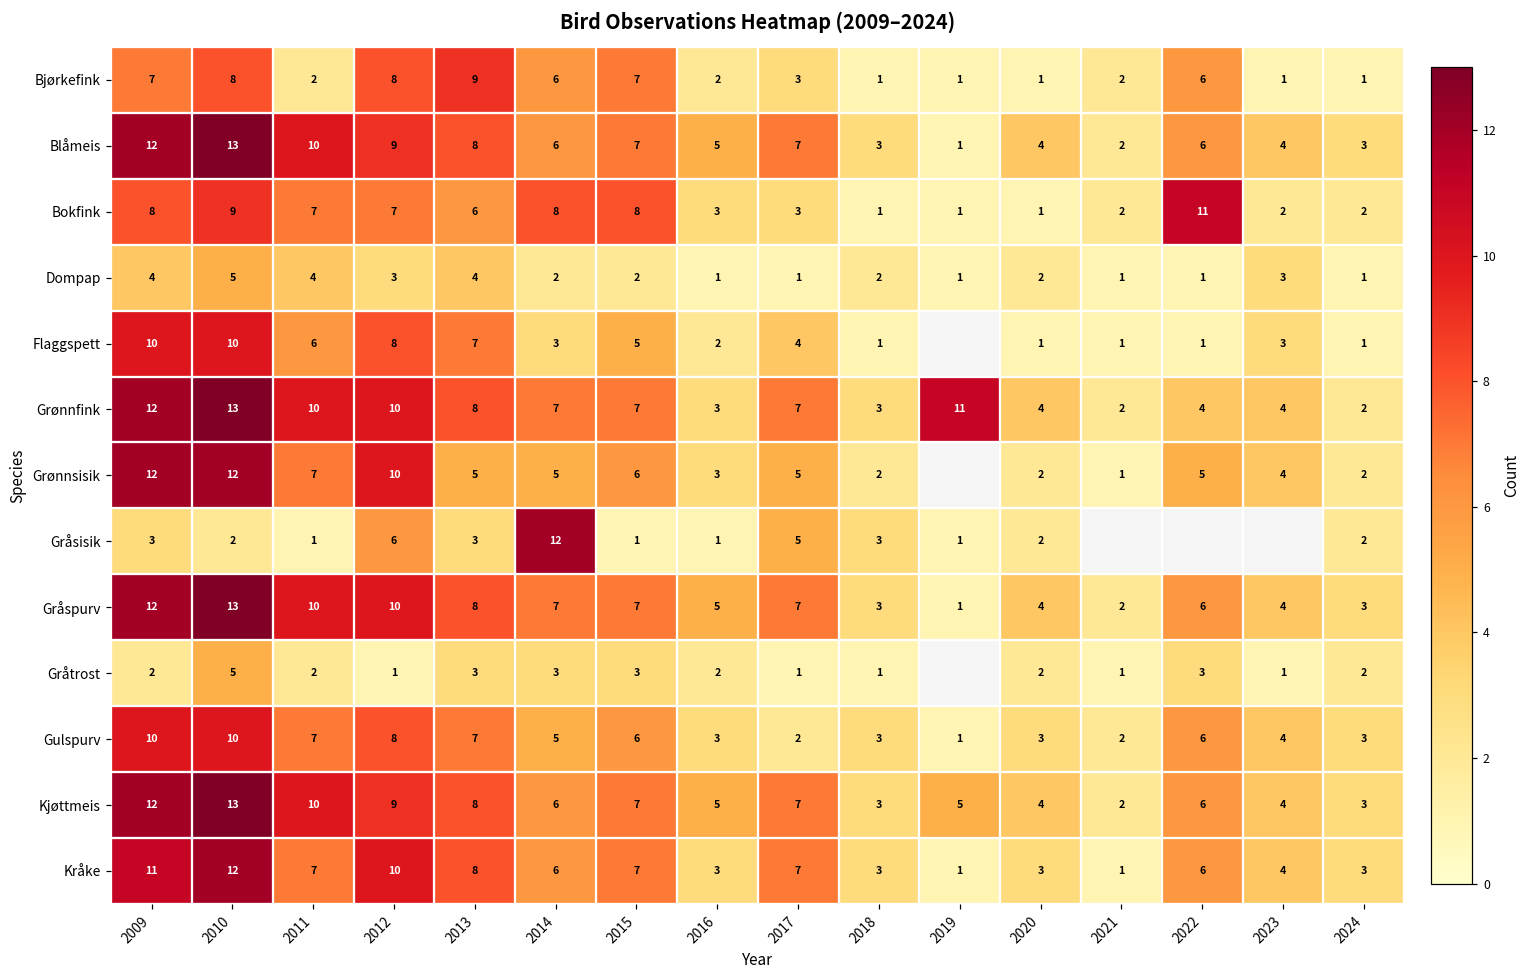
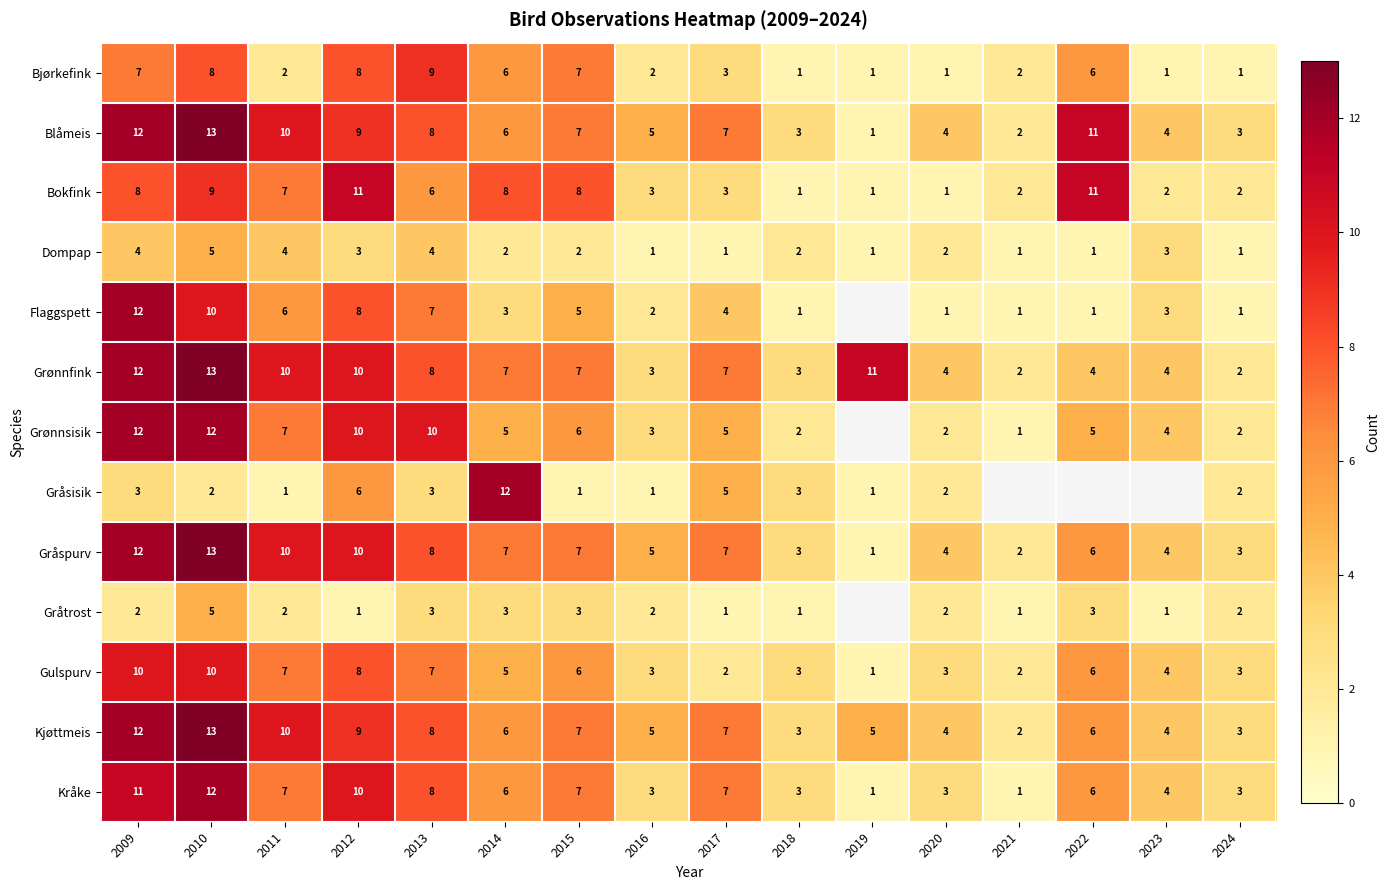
  {
    "Blåmeis": {
      "2009": 12,
      "2010": 13,
      "2011": 10,
      "2012": 9,
      "2013": 8,
      "2014": 6,
      "2015": 7,
      "2016": 5,
      "2017": 7,
      "2018": 3,
      "2019": 1,
      "2020": 4,
      "2021": 2,
-     "2022": 6,
+     "2022": 11,
      "2023": 4,
      "2024": 3
    },
    "Bokfink": {
      "2009": 8,
      "2010": 9,
      "2011": 7,
-     "2012": 7,
+     "2012": 11,
      "2013": 6,
      "2014": 8,
      "2015": 8,
      "2016": 3,
      "2017": 3,
      "2018": 1,
      "2019": 1,
      "2020": 1,
      "2021": 2,
      "2022": 11,
      "2023": 2,
      "2024": 2
    },
    "Flaggspett": {
-     "2009": 10,
+     "2009": 12,
      "2010": 10,
      "2011": 6,
      "2012": 8,
      "2013": 7,
      "2014": 3,
      "2015": 5,
      "2016": 2,
      "2017": 4,
      "2018": 1,
      "2020": 1,
      "2021": 1,
      "2022": 1,
      "2023": 3,
      "2024": 1
    },
    "Grønnsisik": {
      "2009": 12,
      "2010": 12,
      "2011": 7,
      "2012": 10,
-     "2013": 5,
+     "2013": 10,
      "2014": 5,
      "2015": 6,
      "2016": 3,
      "2017": 5,
      "2018": 2,
      "2020": 2,
      "2021": 1,
      "2022": 5,
      "2023": 4,
      "2024": 2
    }
  }
